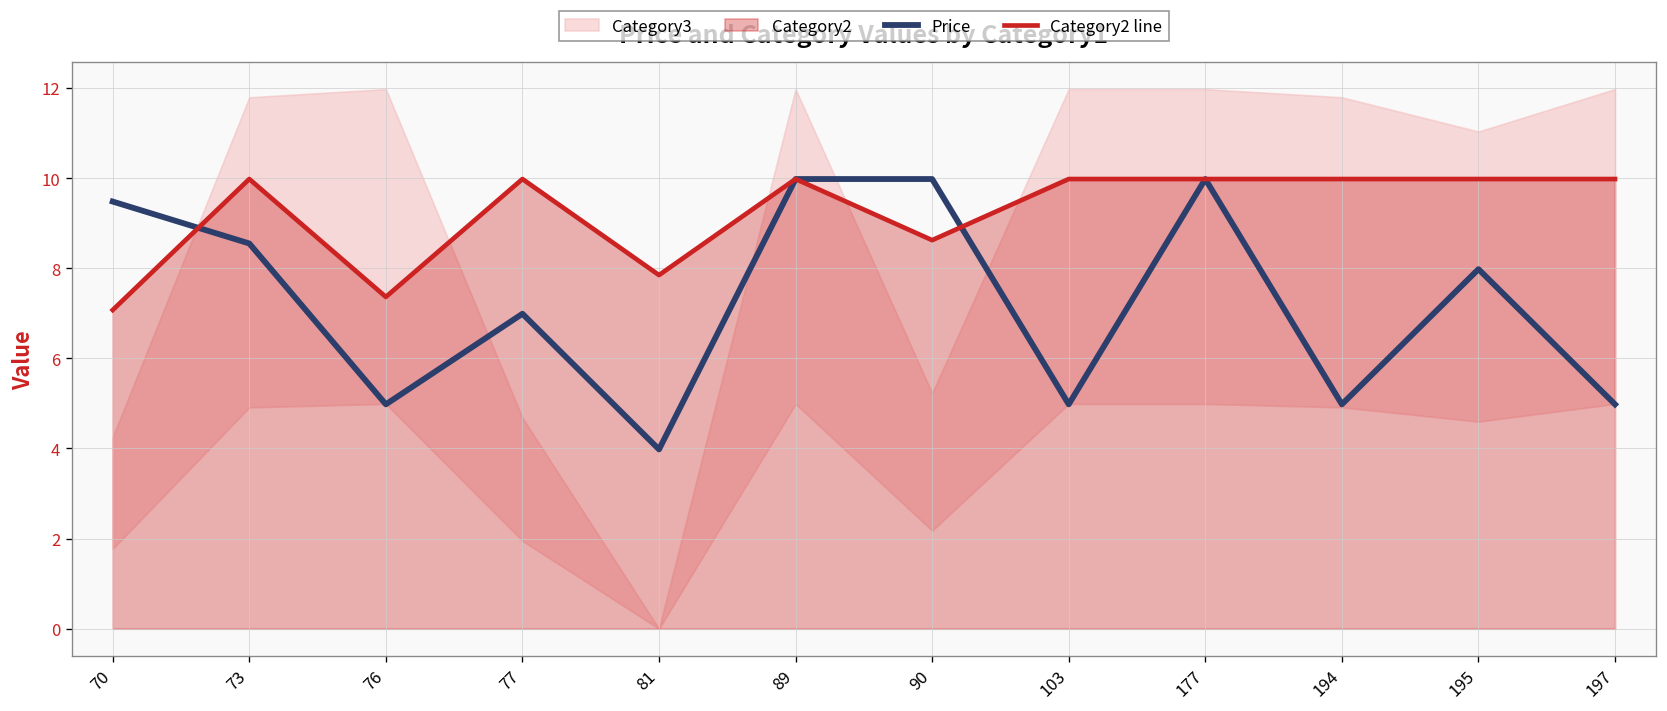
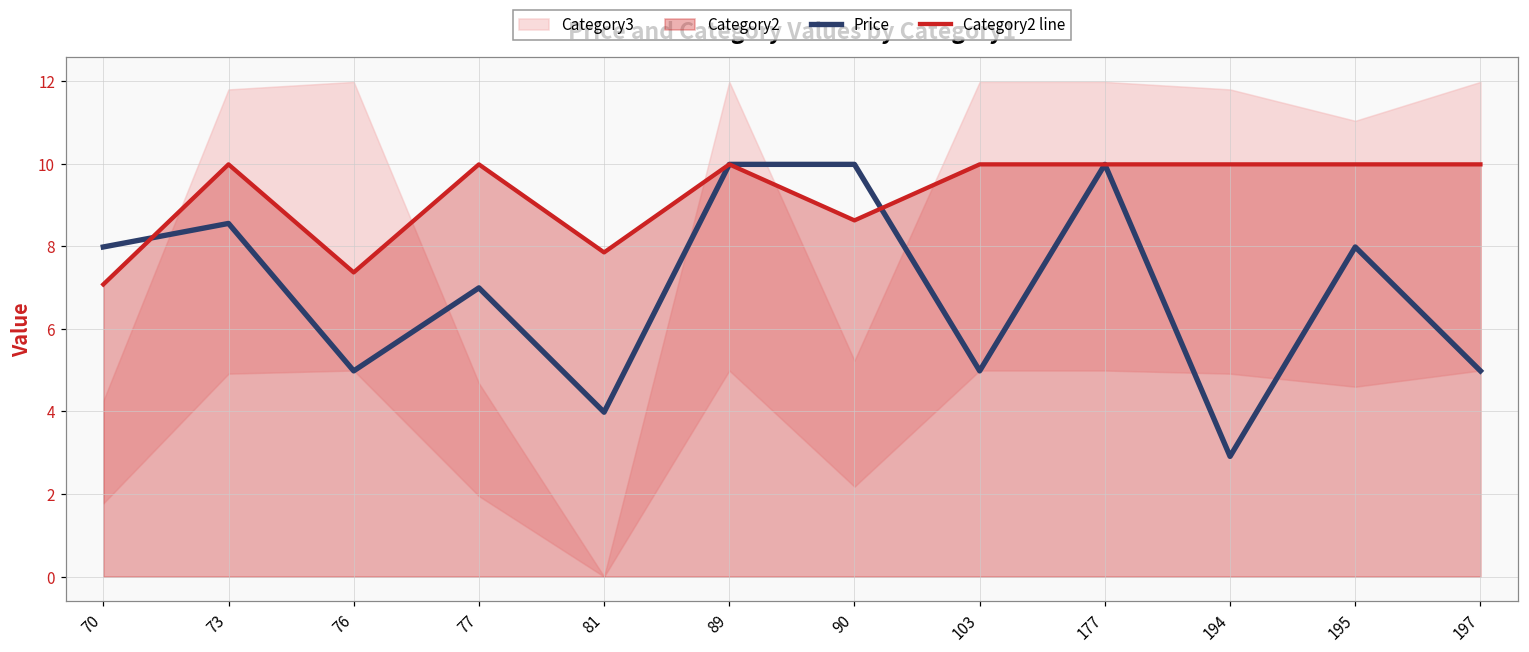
  {
    "Price": {
-     "70": 9.5,
+     "70": 8.0,
      "73": 8.6,
      "76": 5.0,
      "77": 7.0,
      "81": 4.0,
      "90": 10.0,
      "103": 5.0,
-     "194": 5.0,
+     "194": 2.9,
      "195": 8.0,
      "197": 5.0
    },
    "Category3": {
      "81": 0.0
    },
    "Category2": {
      "70": 7.1,
      "73": 10.0,
      "76": 7.4,
      "77": 10.0,
      "81": 7.8,
      "90": 8.6,
      "103": 10.0,
      "194": 10.0,
      "195": 10.0,
      "197": 10.0
    }
  }
